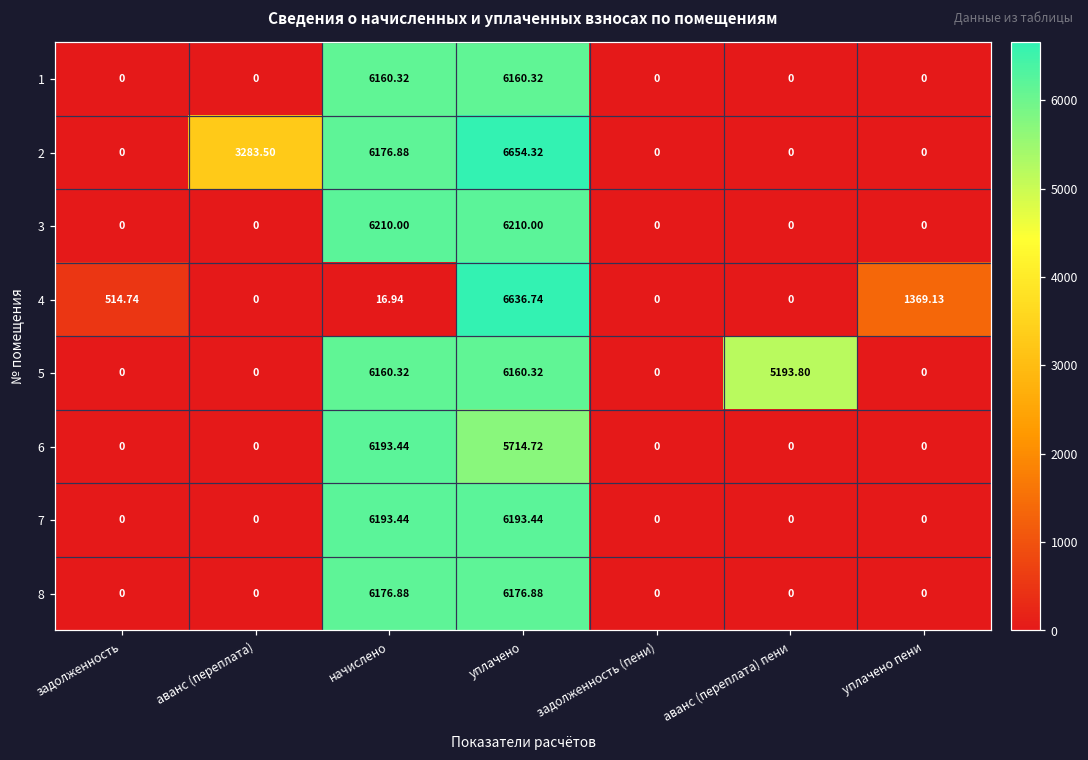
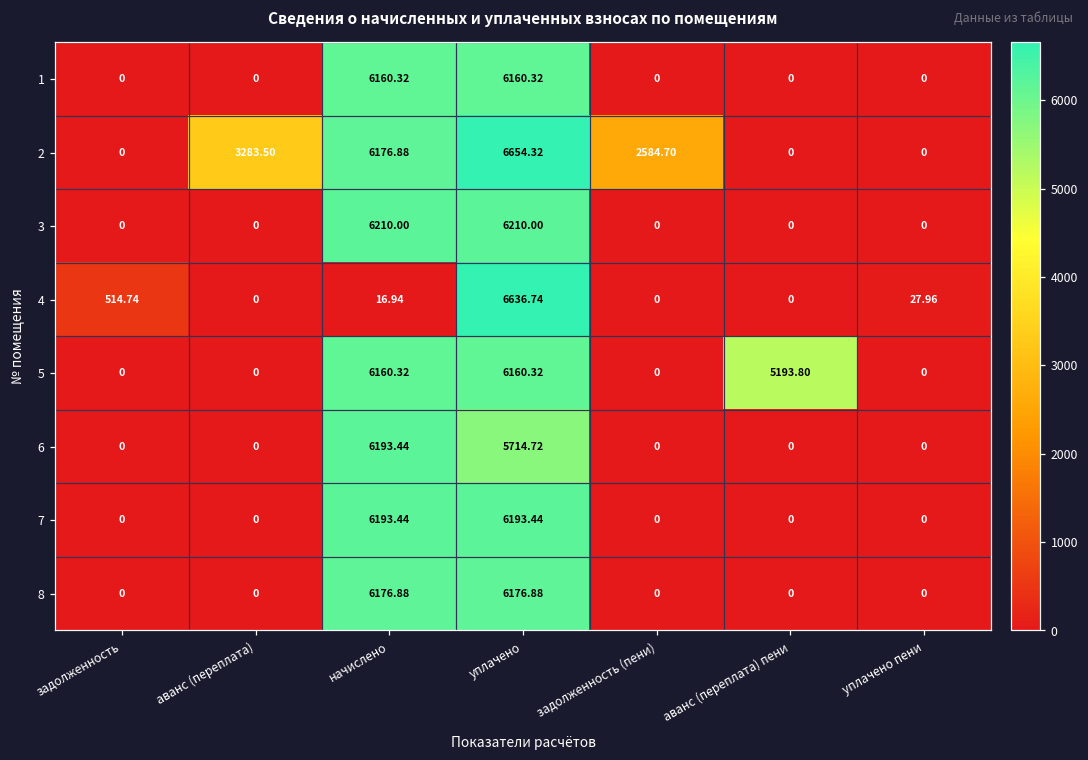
  {
    "1": {
      "задолженность": 0,
      "аванс (переплата)": 0,
      "начислено": 6160.32,
      "уплачено": 6160.32,
      "задолженность (пени)": 0,
      "аванс (переплата) пени": 0,
      "уплачено пени": 0
    },
    "2": {
      "задолженность": 0,
      "аванс (переплата)": 3283.50,
      "начислено": 6176.88,
      "уплачено": 6654.32,
-     "задолженность (пени)": 0,
+     "задолженность (пени)": 2584.70,
      "аванс (переплата) пени": 0,
      "уплачено пени": 0
    },
    "3": {
      "задолженность": 0,
      "аванс (переплата)": 0,
      "начислено": 6210.00,
      "уплачено": 6210.00,
      "задолженность (пени)": 0,
      "аванс (переплата) пени": 0,
      "уплачено пени": 0
    },
    "4": {
      "задолженность": 514.74,
      "аванс (переплата)": 0,
      "начислено": 16.94,
      "уплачено": 6636.74,
      "задолженность (пени)": 0,
      "аванс (переплата) пени": 0,
-     "уплачено пени": 1369.13
+     "уплачено пени": 27.96
    },
    "5": {
      "задолженность": 0,
      "аванс (переплата)": 0,
      "начислено": 6160.32,
      "уплачено": 6160.32,
      "задолженность (пени)": 0,
      "аванс (переплата) пени": 5193.80,
      "уплачено пени": 0
    },
    "6": {
      "задолженность": 0,
      "аванс (переплата)": 0,
      "начислено": 6193.44,
      "уплачено": 5714.72,
      "задолженность (пени)": 0,
      "аванс (переплата) пени": 0,
      "уплачено пени": 0
    },
    "7": {
      "задолженность": 0,
      "аванс (переплата)": 0,
      "начислено": 6193.44,
      "уплачено": 6193.44,
      "задолженность (пени)": 0,
      "аванс (переплата) пени": 0,
      "уплачено пени": 0
    },
    "8": {
      "задолженность": 0,
      "аванс (переплата)": 0,
      "начислено": 6176.88,
      "уплачено": 6176.88,
      "задолженность (пени)": 0,
      "аванс (переплата) пени": 0,
      "уплачено пени": 0
    }
  }
